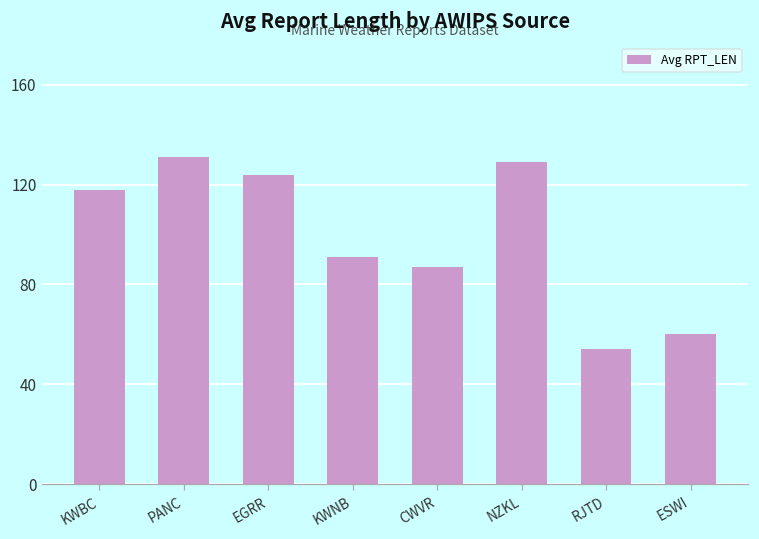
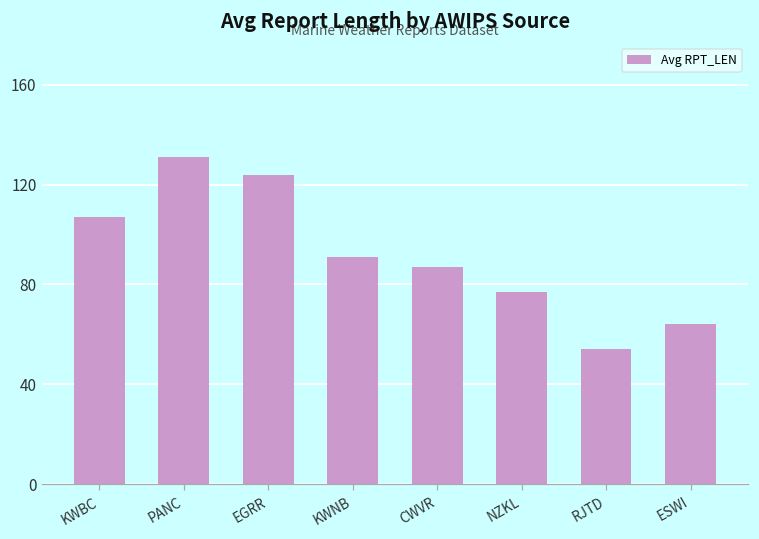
  {
-   "KWBC": 118,
+   "KWBC": 107,
    "PANC": 131,
    "EGRR": 124,
    "KWNB": 91,
    "CWVR": 87,
-   "NZKL": 129,
+   "NZKL": 77,
    "RJTD": 54,
-   "ESWI": 60
+   "ESWI": 64
  }
